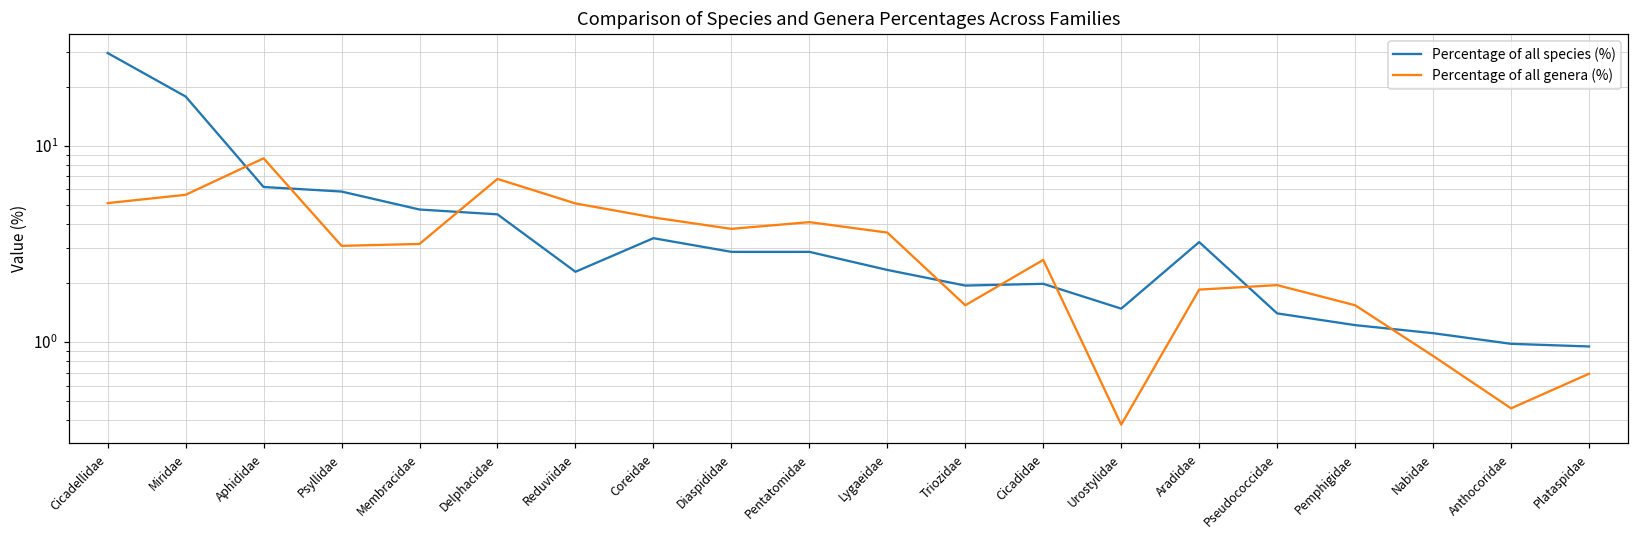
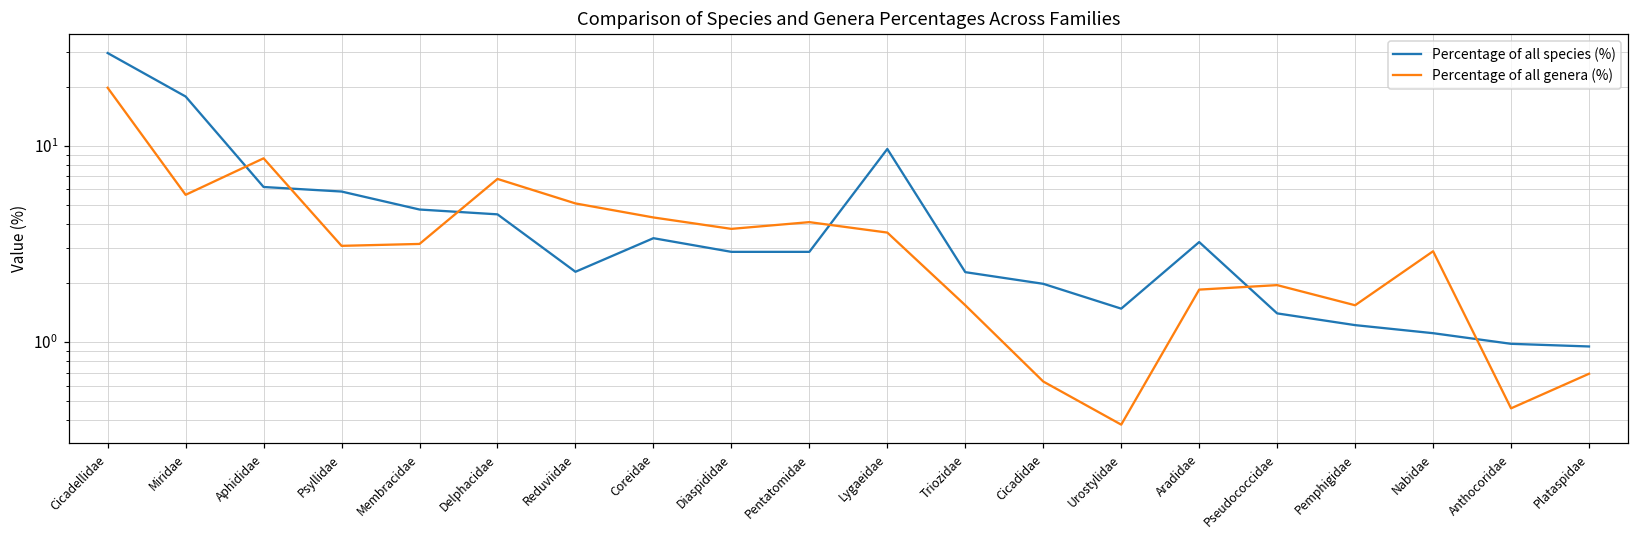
  {
    "Percentage of all species (%)": {
      "Cicadellidae": 30,
      "Miridae": 18,
      "Aphididae": 6.2,
      "Psyllidae": 5.8,
      "Membracidae": 4.7,
      "Delphacidae": 4.5,
      "Reduviidae": 2.3,
      "Coreidae": 3.4,
      "Diaspididae": 2.9,
      "Pentatomidae": 2.9,
-     "Lygaeidae": 2.3,
-     "Triozidae": 1.9,
+     "Lygaeidae": 10,
+     "Triozidae": 2.3,
      "Cicadidae": 2.0,
      "Urostylidae": 1.5,
      "Aradidae": 3.2,
      "Pseudococcidae": 1.4,
      "Pemphigidae": 1.2,
      "Nabidae": 1.1,
      "Anthocoridae": 1.0,
      "Plataspidae": 1.0
    },
    "Percentage of all genera (%)": {
-     "Cicadellidae": 5.1,
+     "Cicadellidae": 20,
      "Miridae": 5.6,
      "Aphididae": 9,
      "Psyllidae": 3.1,
      "Membracidae": 3.2,
      "Delphacidae": 6.8,
      "Reduviidae": 5.1,
      "Coreidae": 4.3,
      "Diaspididae": 3.8,
      "Pentatomidae": 4.1,
      "Lygaeidae": 3.6,
      "Triozidae": 1.5,
-     "Cicadidae": 2.6,
+     "Cicadidae": 0.63,
      "Urostylidae": 0.38,
      "Aradidae": 1.9,
      "Pseudococcidae": 2.0,
      "Pemphigidae": 1.5,
-     "Nabidae": 0.9,
+     "Nabidae": 2.9,
      "Anthocoridae": 0.46,
      "Plataspidae": 0.69
    }
  }
